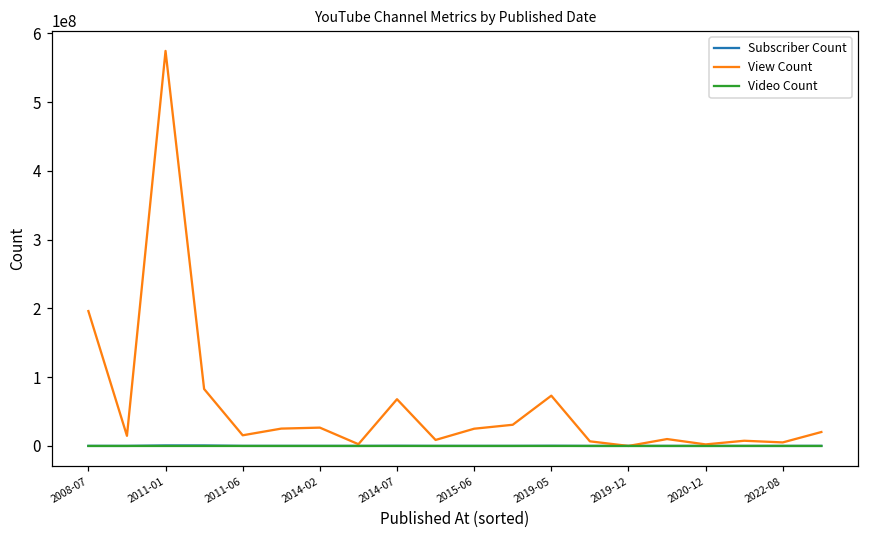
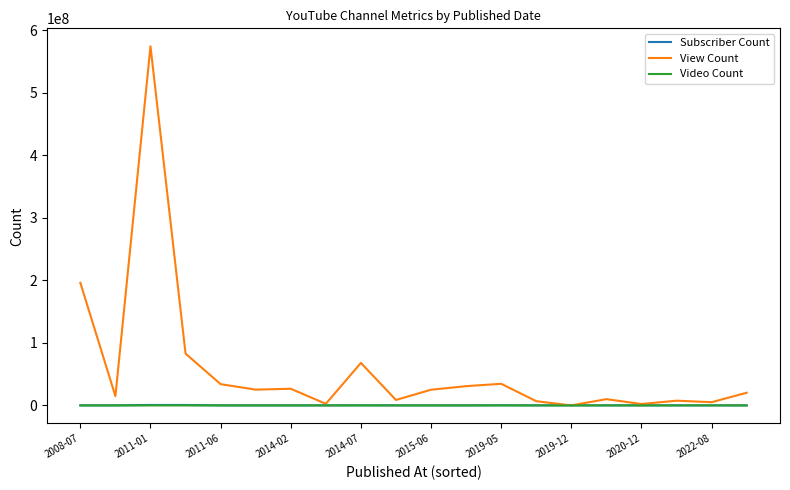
  {
    "Video Count": {
      "2008-07": 0,
      "2011-01": 0,
      "2011-06": 0,
      "2014-02": 0,
      "2014-07": 0,
      "2015-06": 0,
      "2019-05": 0,
      "2022-08": 0
    },
    "View Count": {
      "2008-07": 200000000,
      "2011-01": 570000000,
-     "2011-06": 20000000,
+     "2011-06": 30000000,
      "2014-02": 30000000,
      "2014-07": 70000000,
      "2015-06": 30000000,
-     "2019-05": 70000000,
+     "2019-05": 30000000,
      "2022-08": 10000000
    }
  }
